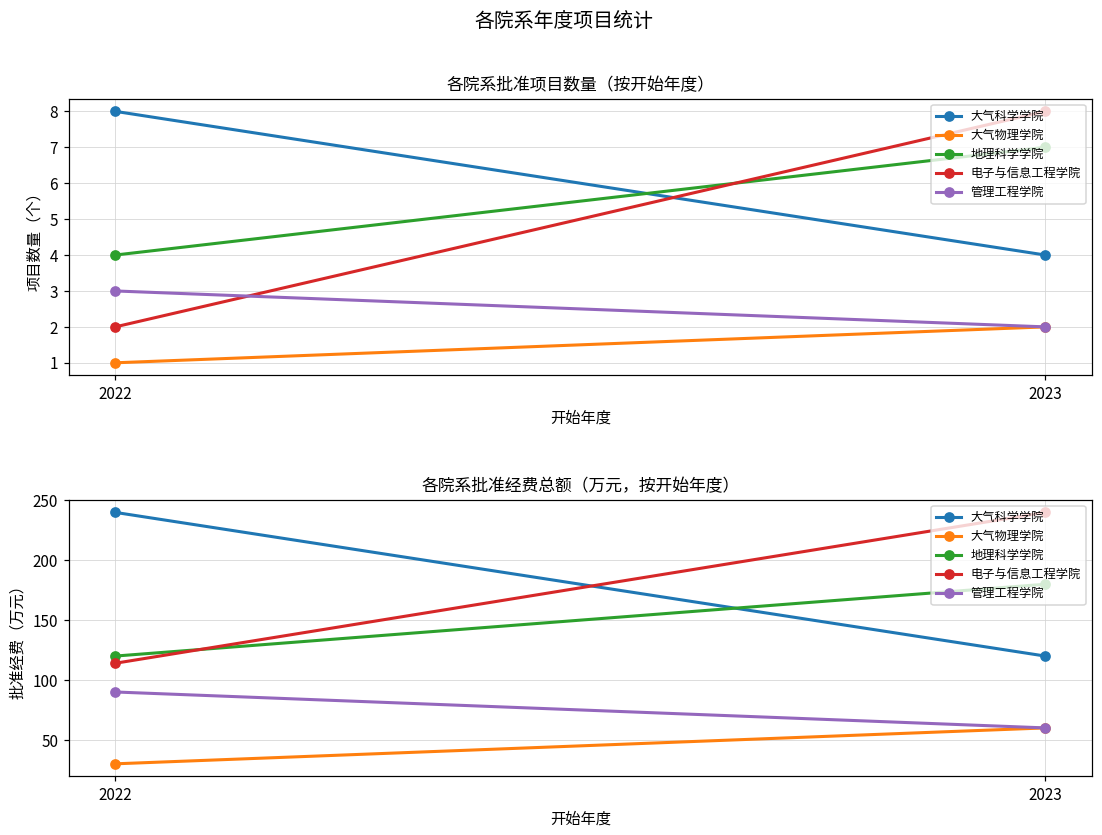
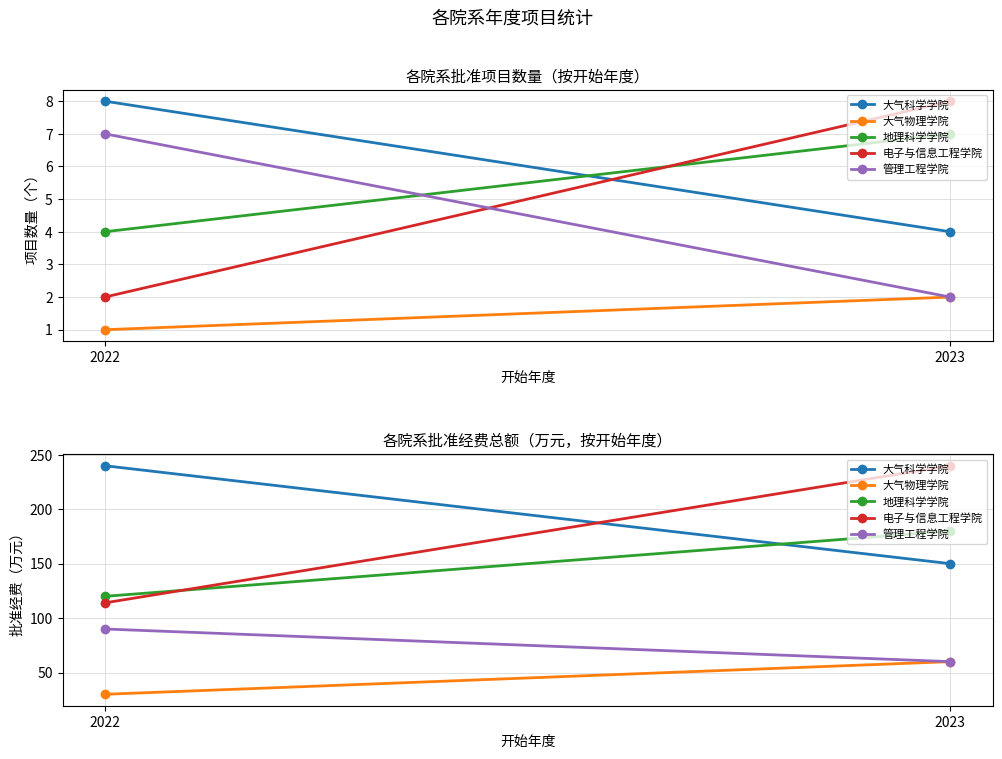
  {
    "各院系批准项目数量（按开始年度）": {
      "大气科学学院": {
        "2022": 8,
        "2023": 4
      },
      "大气物理学院": {
        "2022": 1
      },
      "地理科学学院": {
        "2022": 4
      },
      "电子与信息工程学院": {
        "2022": 2
      },
      "管理工程学院": {
-       "2022": 3
+       "2022": 7
      }
    },
    "各院系批准经费总额（万元，按开始年度）": {
      "大气科学学院": {
        "2022": 240,
-       "2023": 120
+       "2023": 150
      },
      "大气物理学院": {
        "2022": 30
      },
      "地理科学学院": {
        "2022": 120
      },
      "电子与信息工程学院": {
        "2022": 114
      },
      "管理工程学院": {
        "2022": 90
      }
    }
  }
